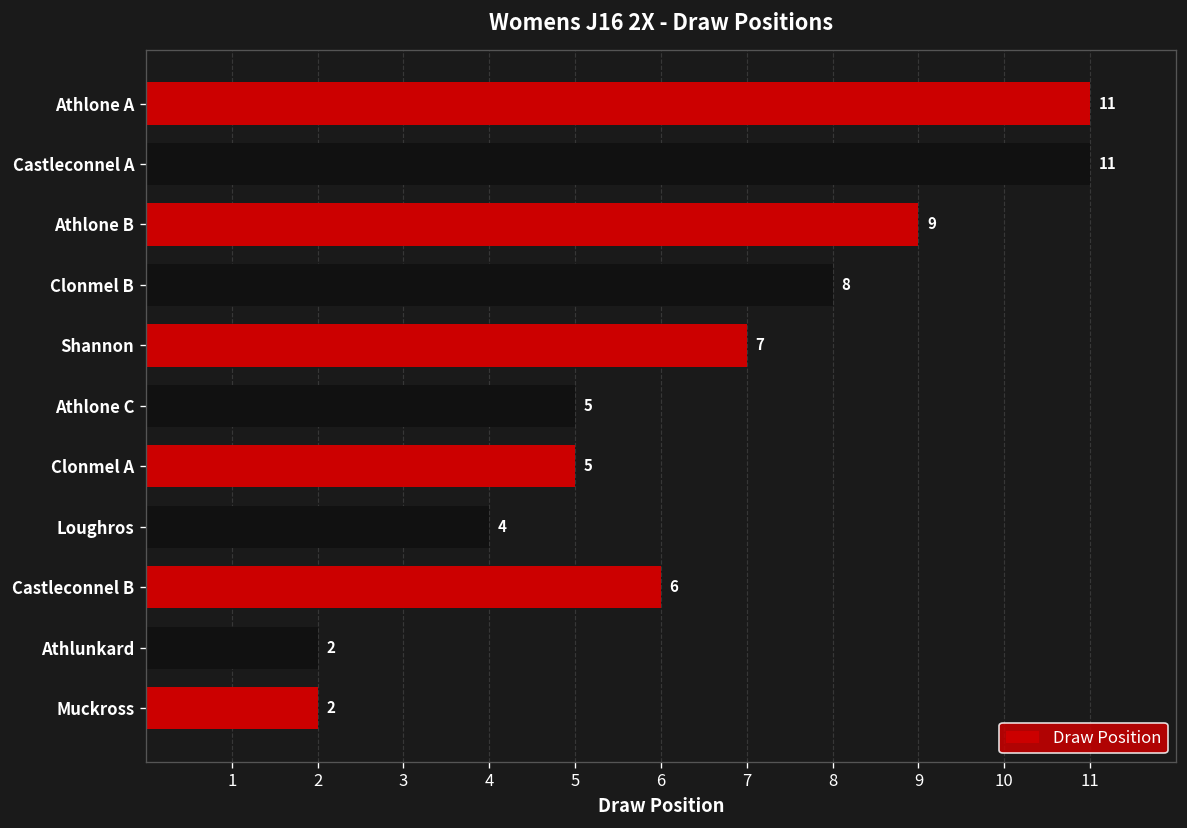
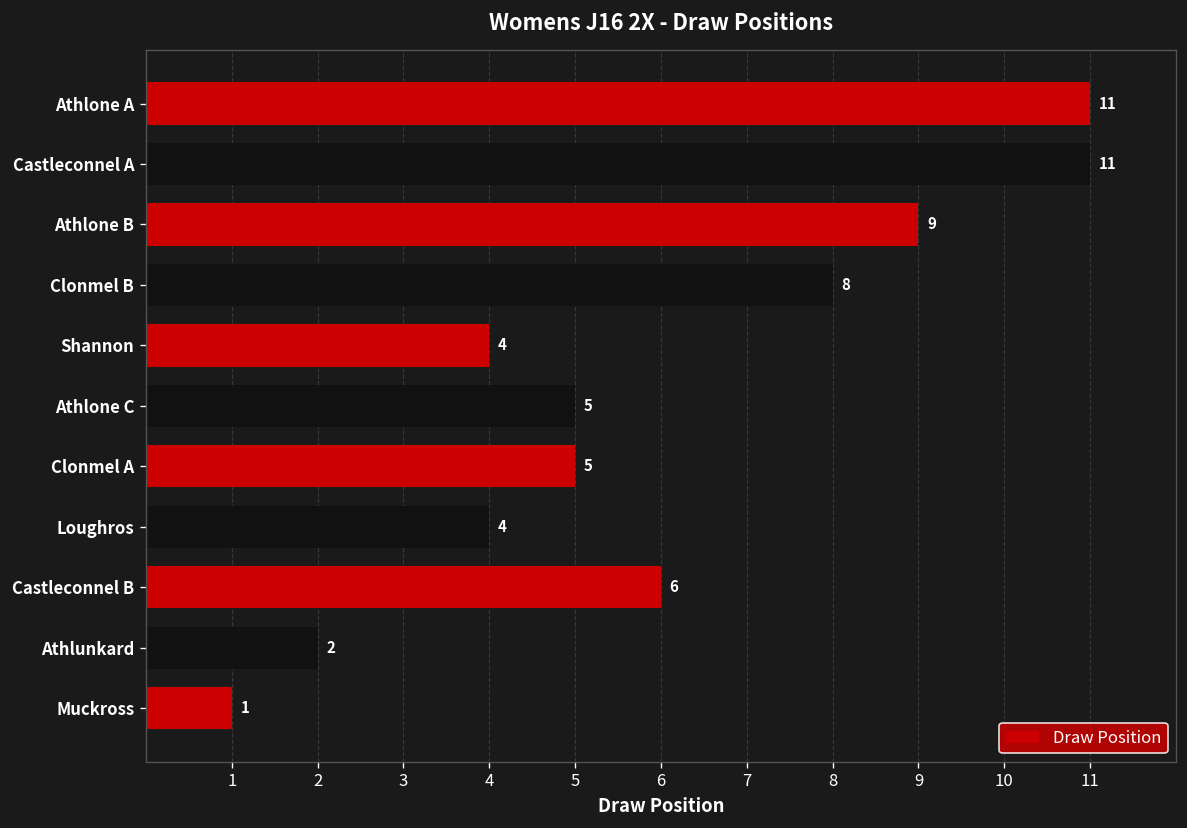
  {
    "Athlone A": 11,
    "Castleconnel A": 11,
    "Athlone B": 9,
    "Clonmel B": 8,
-   "Shannon": 7,
+   "Shannon": 4,
    "Athlone C": 5,
    "Clonmel A": 5,
    "Loughros": 4,
    "Castleconnel B": 6,
    "Athlunkard": 2,
-   "Muckross": 2
+   "Muckross": 1
  }
